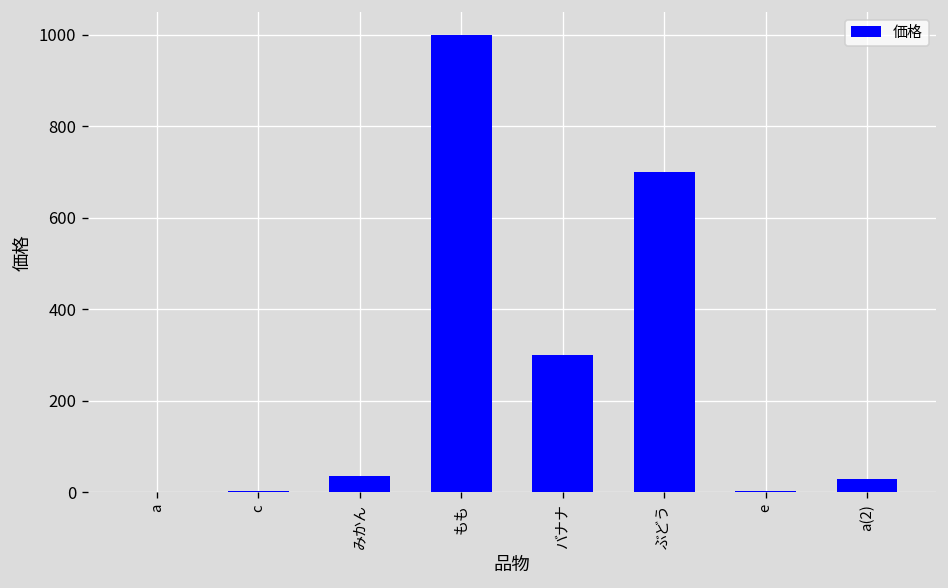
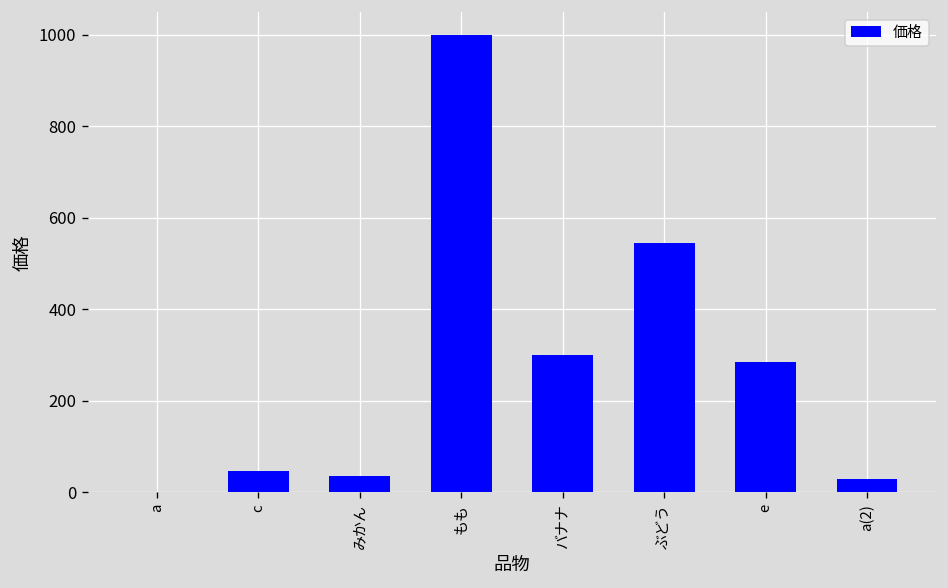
  {
-   "c": 0,
+   "c": 50,
    "みかん": 40,
    "もも": 1000,
    "バナナ": 300,
-   "ぶどう": 700,
-   "e": 0,
+   "ぶどう": 550,
+   "e": 280,
    "a(2)": 30
  }
